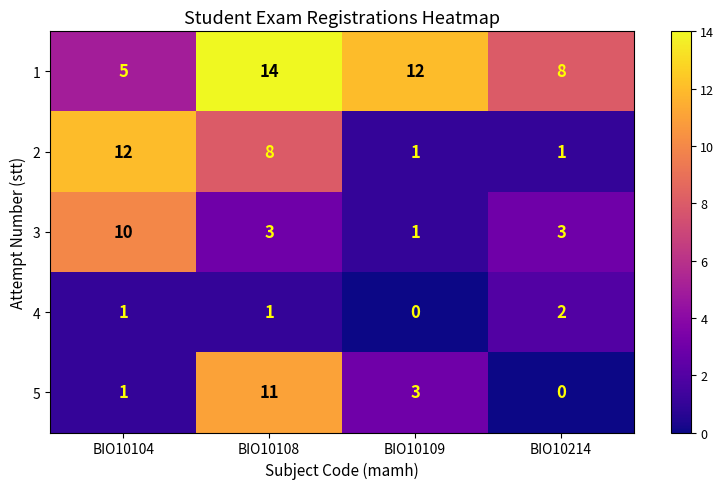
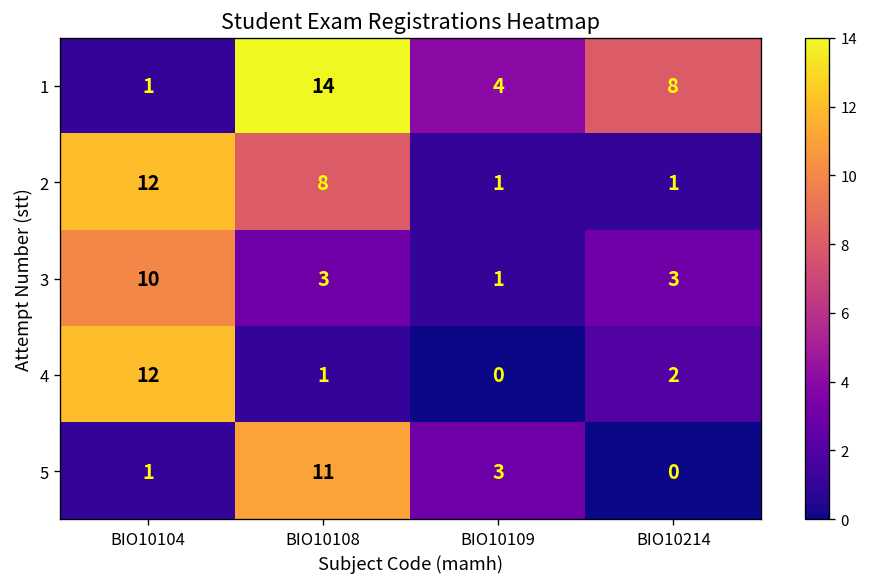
  {
    "1": {
-     "BIO10104": 5,
+     "BIO10104": 1,
      "BIO10108": 14,
-     "BIO10109": 12,
+     "BIO10109": 4,
      "BIO10214": 8
    },
    "2": {
      "BIO10104": 12,
      "BIO10108": 8,
      "BIO10109": 1,
      "BIO10214": 1
    },
    "3": {
      "BIO10104": 10,
      "BIO10108": 3,
      "BIO10109": 1,
      "BIO10214": 3
    },
    "4": {
-     "BIO10104": 1,
+     "BIO10104": 12,
      "BIO10108": 1,
      "BIO10109": 0,
      "BIO10214": 2
    },
    "5": {
      "BIO10104": 1,
      "BIO10108": 11,
      "BIO10109": 3,
      "BIO10214": 0
    }
  }
